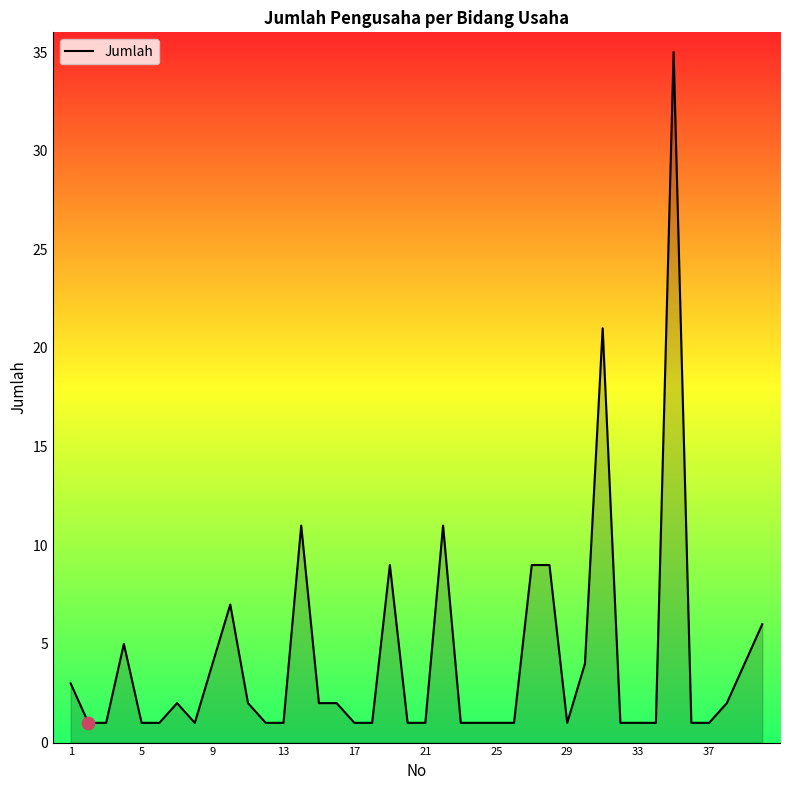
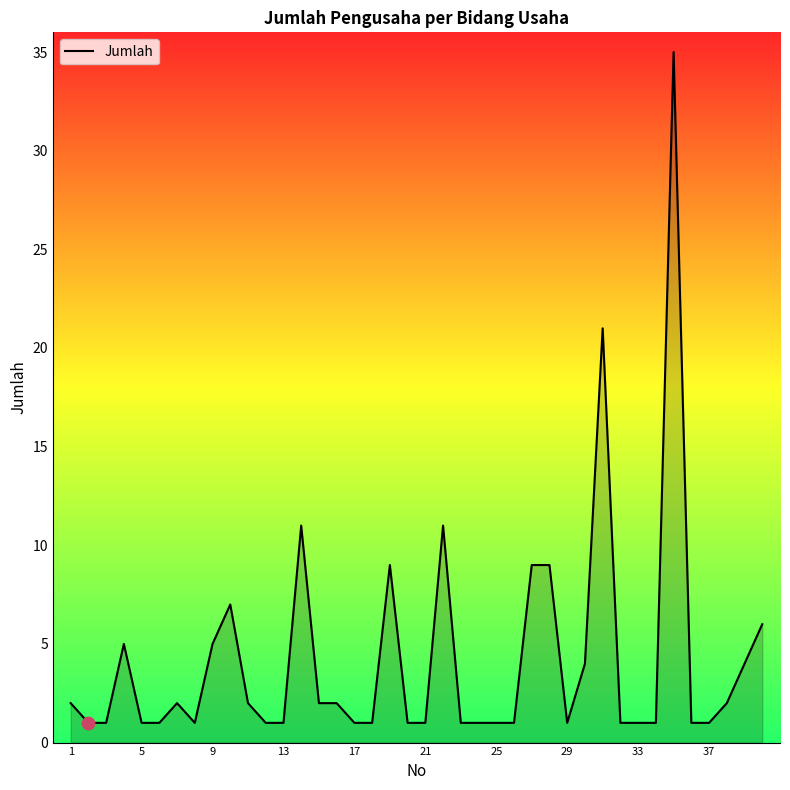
  {
    "Jumlah": {
-     "1": 3,
+     "1": 2,
      "5": 1,
-     "9": 4,
+     "9": 5,
      "13": 1,
      "17": 1,
      "21": 1,
      "25": 1,
      "29": 1,
      "33": 1,
      "37": 1
    }
  }
